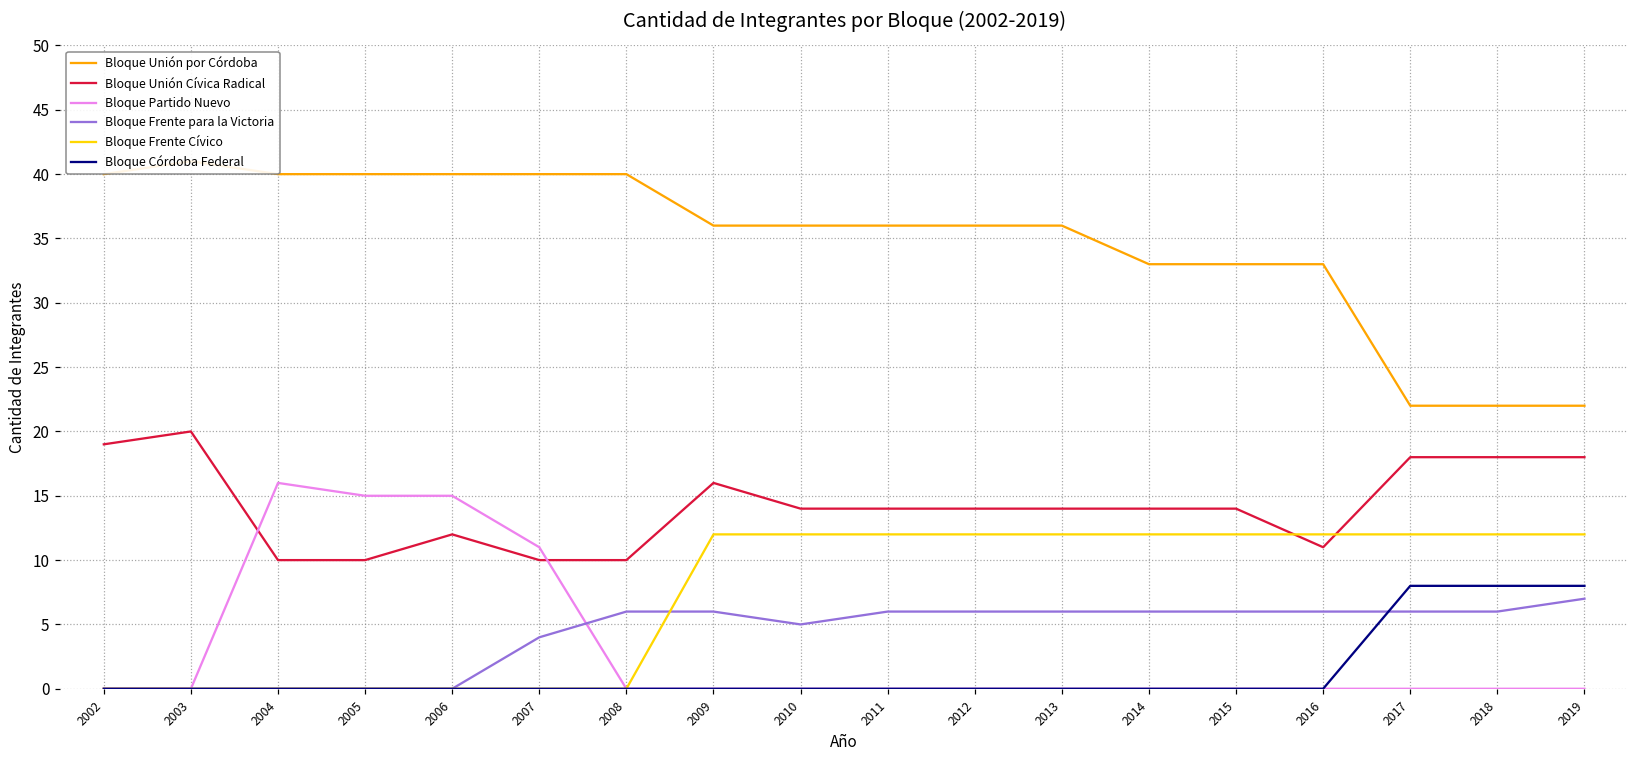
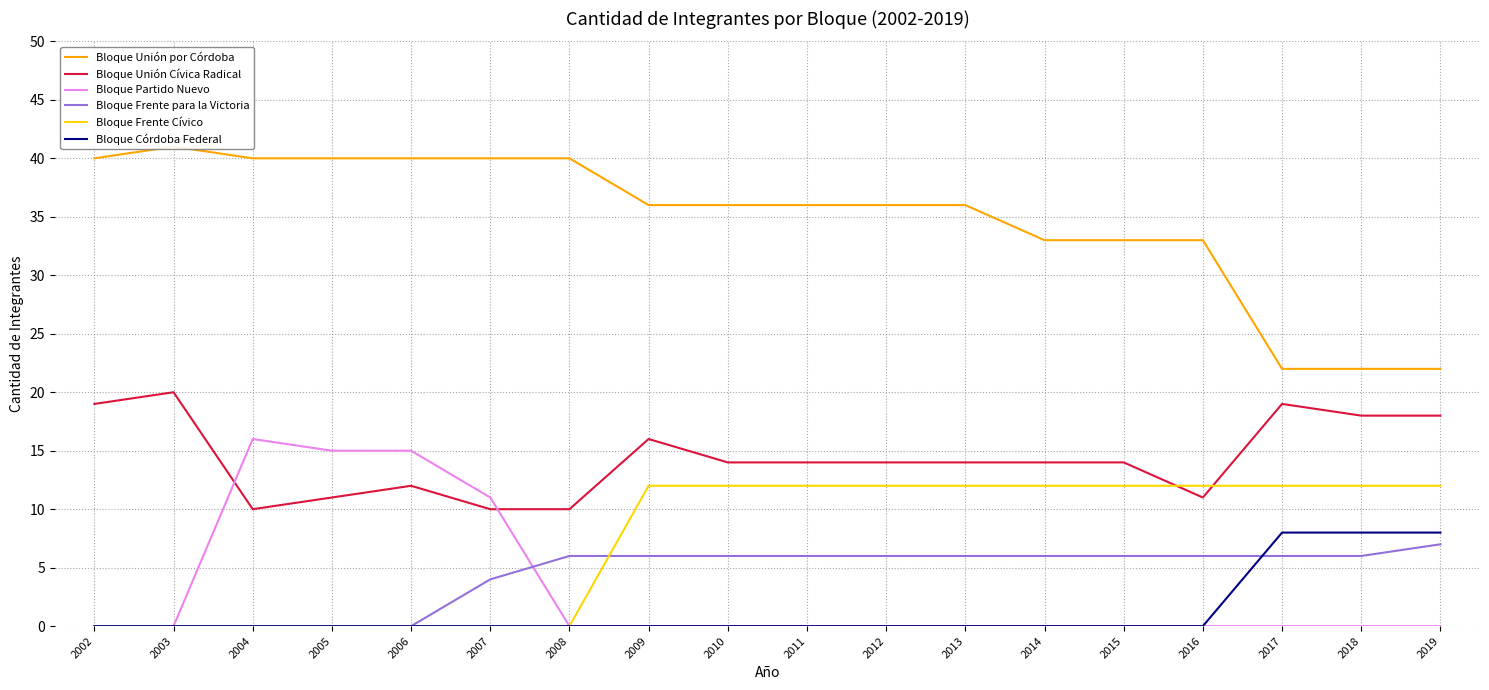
  {
    "Bloque Unión Cívica Radical": {
      "2002": 19,
      "2003": 20,
      "2004": 10,
-     "2005": 10,
+     "2005": 11,
      "2006": 12,
      "2007": 10,
      "2008": 10,
      "2009": 16,
      "2010": 14,
      "2011": 14,
      "2012": 14,
      "2013": 14,
      "2014": 14,
      "2015": 14,
      "2016": 11,
-     "2017": 18,
+     "2017": 19,
      "2018": 18,
      "2019": 18
    },
    "Bloque Partido Nuevo": {
      "2004": 16,
      "2005": 15,
      "2006": 15,
      "2007": 11,
      "2017": 0,
      "2018": 0,
      "2019": 0
    },
    "Bloque Frente para la Victoria": {
      "2007": 4,
      "2008": 6,
      "2009": 6,
-     "2010": 5,
+     "2010": 6,
      "2011": 6,
      "2012": 6,
      "2013": 6,
      "2014": 6,
      "2015": 6,
      "2016": 6,
      "2017": 6,
      "2018": 6,
      "2019": 7
    },
    "Bloque Córdoba Federal": {
      "2017": 8,
      "2018": 8,
      "2019": 8
    }
  }
